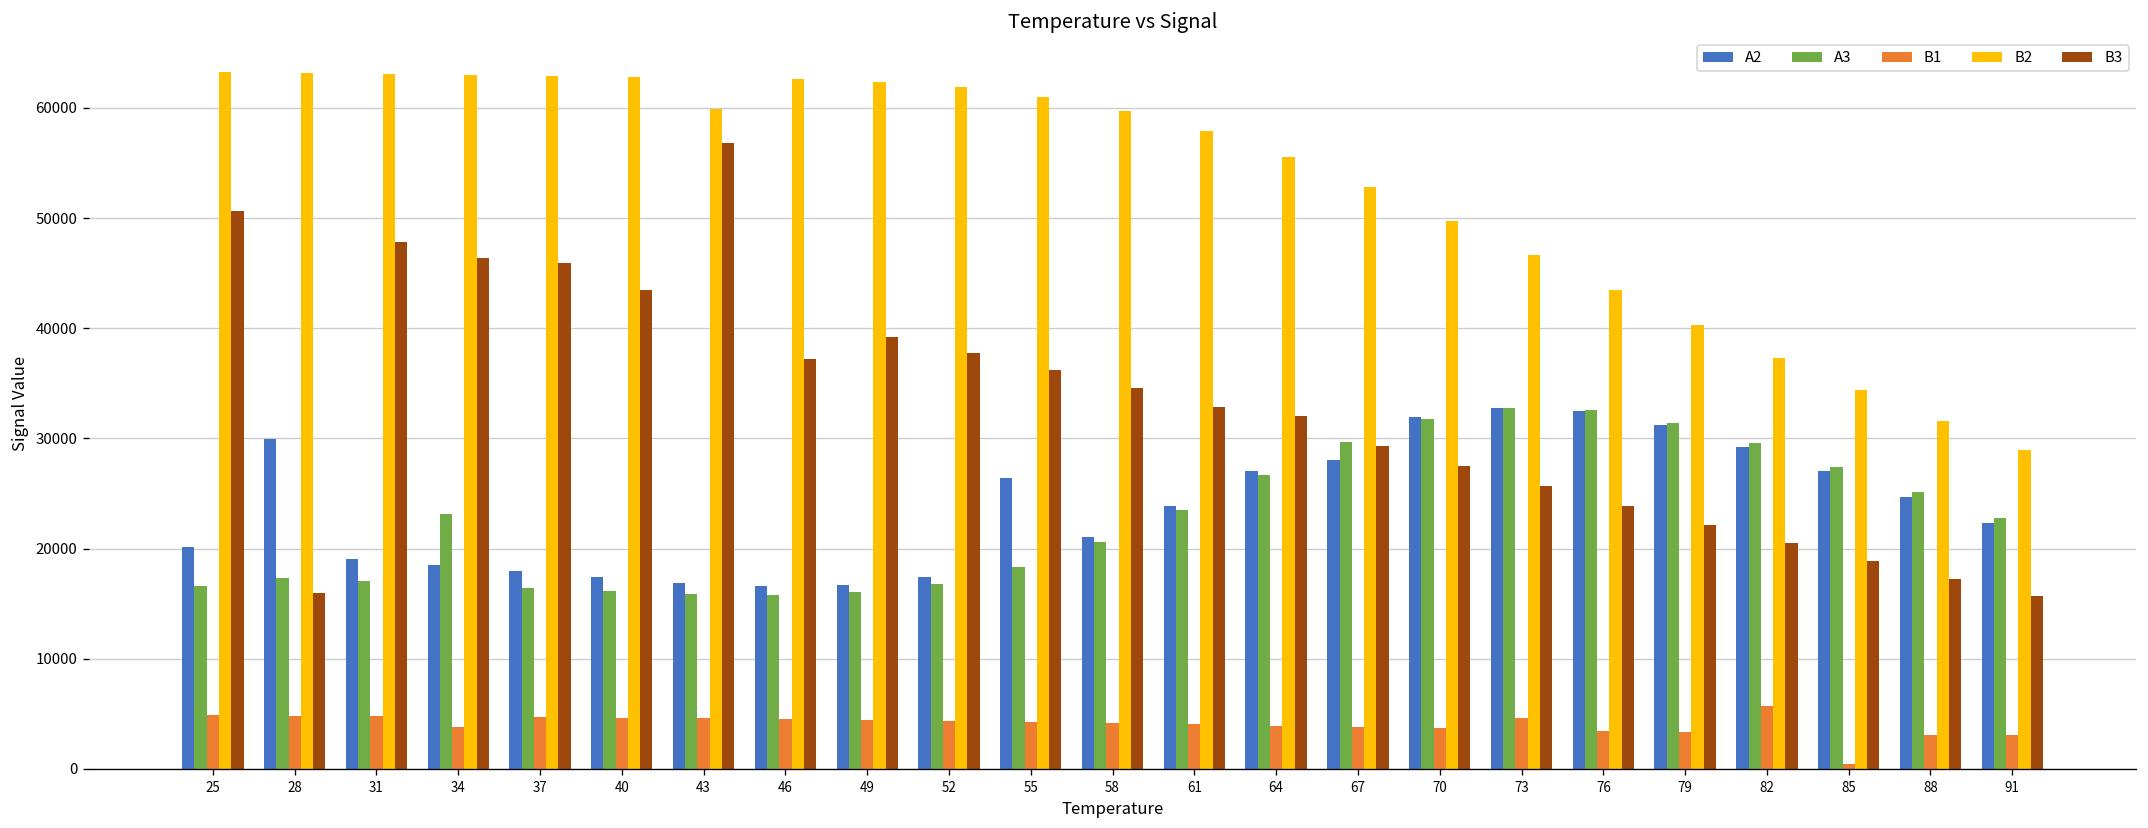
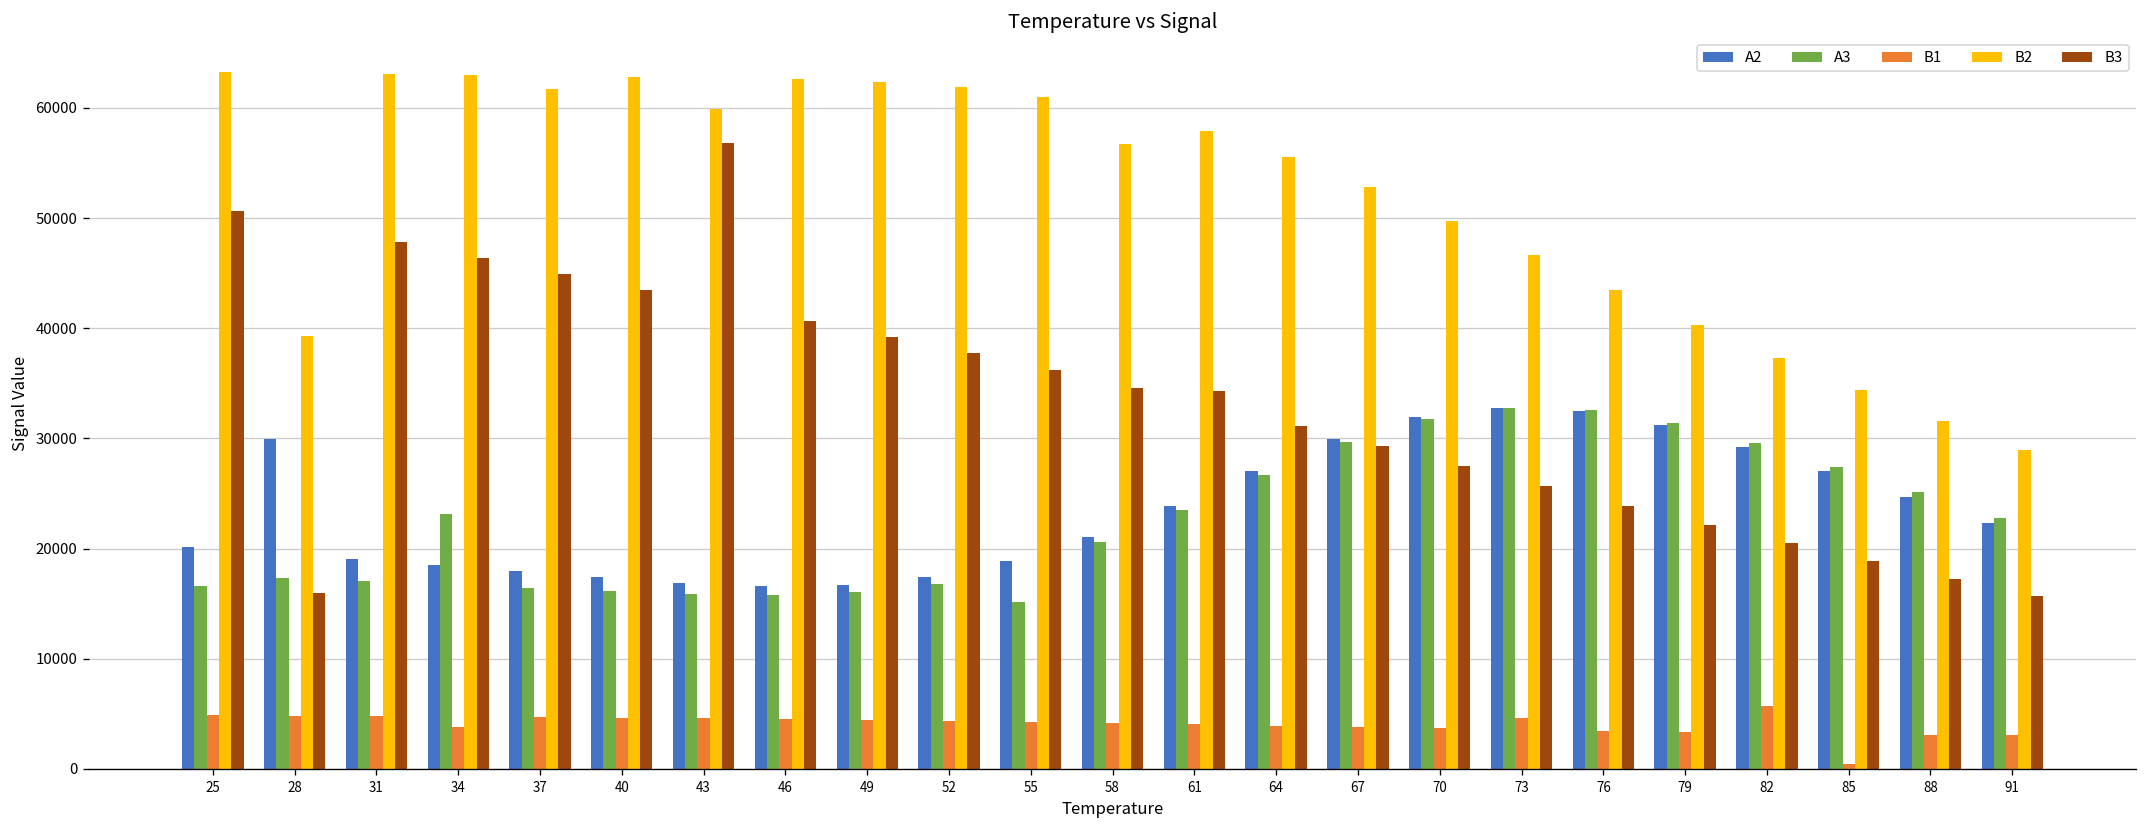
  {
    "A2": {
      "25": 20000,
      "28": 30000,
      "31": 19000,
      "34": 18000,
      "37": 18000,
      "40": 17000,
      "43": 17000,
      "46": 17000,
      "49": 17000,
      "52": 17000,
-     "55": 26000,
+     "55": 19000,
      "58": 21000,
      "61": 24000,
      "64": 27000,
-     "67": 28000,
+     "67": 30000,
      "70": 32000,
      "73": 33000,
      "76": 32000,
      "79": 31000,
      "82": 29000,
      "85": 27000,
      "88": 25000,
      "91": 22000
    },
    "A3": {
      "25": 17000,
      "28": 17000,
      "31": 17000,
      "34": 23000,
      "37": 16000,
      "40": 16000,
      "43": 16000,
      "46": 16000,
      "49": 16000,
      "52": 17000,
-     "55": 18000,
+     "55": 15000,
      "58": 21000,
      "61": 23000,
      "64": 27000,
      "67": 30000,
      "70": 32000,
      "73": 33000,
      "76": 33000,
      "79": 31000,
      "82": 30000,
      "85": 27000,
      "88": 25000,
      "91": 23000
    },
    "B1": {
      "25": 5000,
      "28": 5000,
      "31": 5000,
      "34": 4000,
      "37": 5000,
      "40": 5000,
      "43": 5000,
      "46": 5000,
      "49": 4000,
      "52": 4000,
      "55": 4000,
      "58": 4000,
      "61": 4000,
      "64": 4000,
      "67": 4000,
      "70": 4000,
      "73": 5000,
      "76": 3000,
      "79": 3000,
      "82": 6000,
      "85": 0,
      "88": 3000,
      "91": 3000
    },
    "B2": {
      "25": 63000,
-     "28": 63000,
+     "28": 39000,
      "31": 63000,
      "34": 63000,
-     "37": 63000,
+     "37": 62000,
      "40": 63000,
      "43": 60000,
      "46": 63000,
      "49": 62000,
      "52": 62000,
      "55": 61000,
-     "58": 60000,
+     "58": 57000,
      "61": 58000,
      "64": 56000,
      "67": 53000,
      "70": 50000,
      "73": 47000,
      "76": 43000,
      "79": 40000,
      "82": 37000,
      "85": 34000,
      "88": 32000,
      "91": 29000
    },
    "B3": {
      "25": 51000,
      "28": 16000,
      "31": 48000,
      "34": 46000,
-     "37": 46000,
+     "37": 45000,
      "40": 44000,
      "43": 57000,
-     "46": 37000,
+     "46": 41000,
      "49": 39000,
      "52": 38000,
      "55": 36000,
      "58": 35000,
-     "61": 33000,
-     "64": 32000,
+     "61": 34000,
+     "64": 31000,
      "67": 29000,
      "70": 28000,
      "73": 26000,
      "76": 24000,
      "79": 22000,
      "82": 20000,
      "85": 19000,
      "88": 17000,
      "91": 16000
    }
  }
